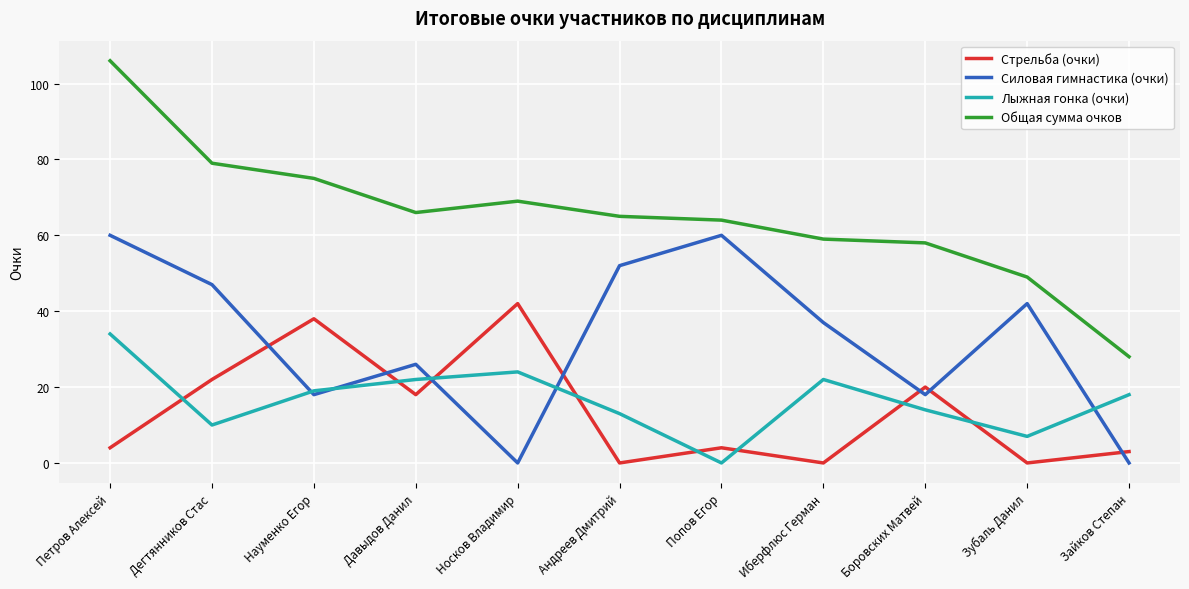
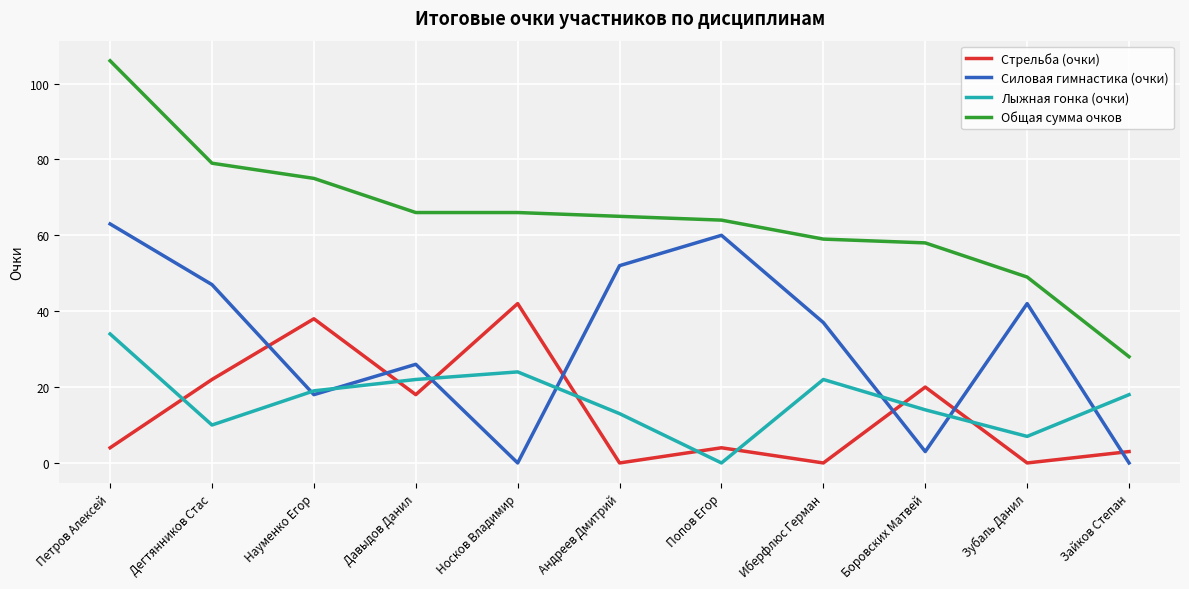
  {
    "Стрельба (очки)": {
      "Петров Алексей": 4,
      "Дегтянников Стас": 22,
      "Науменко Егор": 38,
      "Давыдов Данил": 18,
      "Носков Владимир": 42,
      "Андреев Дмитрий": 0,
      "Попов Егор": 4,
      "Иберфлюс Герман": 0,
      "Боровских Матвей": 20,
      "Зубаль Данил": 0,
      "Зайков Степан": 3
    },
    "Силовая гимнастика (очки)": {
-     "Петров Алексей": 60,
+     "Петров Алексей": 63,
      "Дегтянников Стас": 47,
      "Науменко Егор": 18,
      "Давыдов Данил": 26,
      "Носков Владимир": 0,
      "Андреев Дмитрий": 52,
      "Попов Егор": 60,
      "Иберфлюс Герман": 37,
-     "Боровских Матвей": 18,
+     "Боровских Матвей": 3,
      "Зубаль Данил": 42,
      "Зайков Степан": 0
    },
    "Лыжная гонка (очки)": {
      "Петров Алексей": 34,
      "Дегтянников Стас": 10,
      "Науменко Егор": 19,
      "Давыдов Данил": 22,
      "Носков Владимир": 24,
      "Андреев Дмитрий": 13,
      "Попов Егор": 0,
      "Иберфлюс Герман": 22,
      "Боровских Матвей": 14,
      "Зубаль Данил": 7,
      "Зайков Степан": 18
    },
    "Общая сумма очков": {
      "Петров Алексей": 106,
      "Дегтянников Стас": 79,
      "Науменко Егор": 75,
      "Давыдов Данил": 66,
-     "Носков Владимир": 69,
+     "Носков Владимир": 66,
      "Андреев Дмитрий": 65,
      "Попов Егор": 64,
      "Иберфлюс Герман": 59,
      "Боровских Матвей": 58,
      "Зубаль Данил": 49,
      "Зайков Степан": 28
    }
  }
